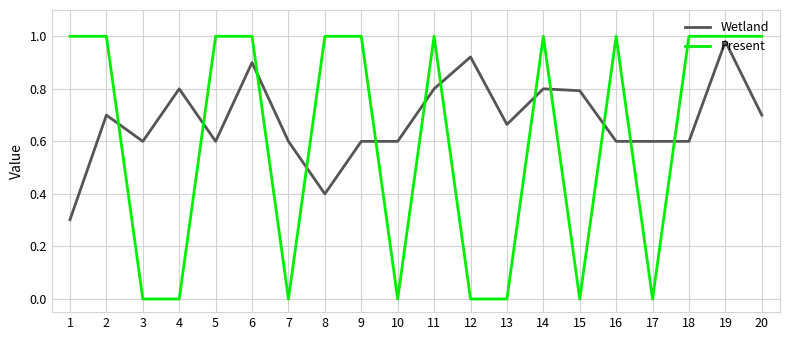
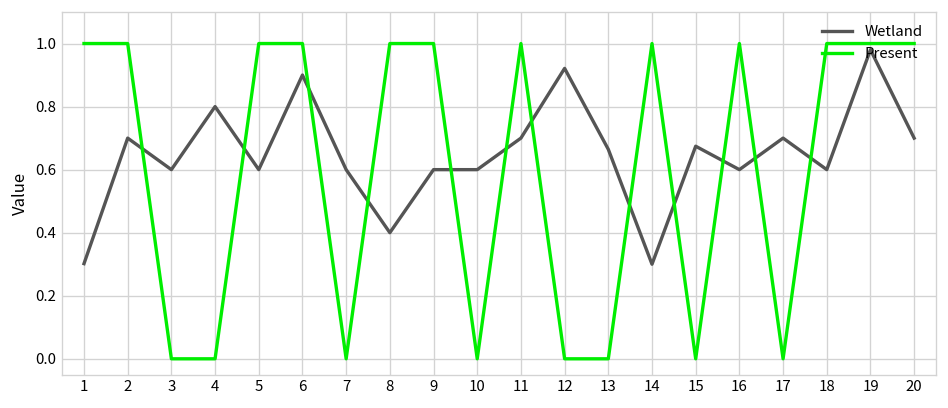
  {
    "Wetland": {
      "1": 0.30,
      "2": 0.70,
      "3": 0.60,
      "4": 0.80,
      "5": 0.60,
      "6": 0.90,
      "7": 0.60,
      "8": 0.40,
      "9": 0.60,
      "10": 0.60,
-     "11": 0.8,
+     "11": 0.7,
      "12": 0.92,
      "13": 0.66,
-     "14": 0.8,
-     "15": 0.79,
+     "14": 0.3,
+     "15": 0.67,
      "16": 0.60,
-     "17": 0.6,
+     "17": 0.7,
      "18": 0.60,
      "19": 0.98,
      "20": 0.70
    },
    "Present": {
      "1": 1.00,
      "2": 1.00,
      "3": 0.00,
      "4": 0.00,
      "5": 1.00,
      "6": 1.00,
      "7": 0.00,
      "8": 1.00,
      "9": 1.00,
      "10": 0.00,
      "11": 1.00,
      "12": 0.00,
      "13": 0.00,
      "14": 1.00,
      "15": 0.00,
      "16": 1.00,
      "17": 0.00,
      "18": 1.00,
      "19": 1.00,
      "20": 1.00
    }
  }
